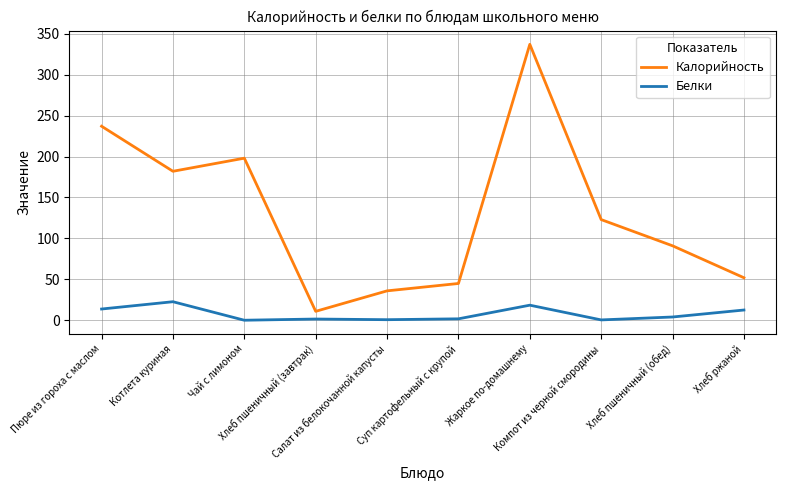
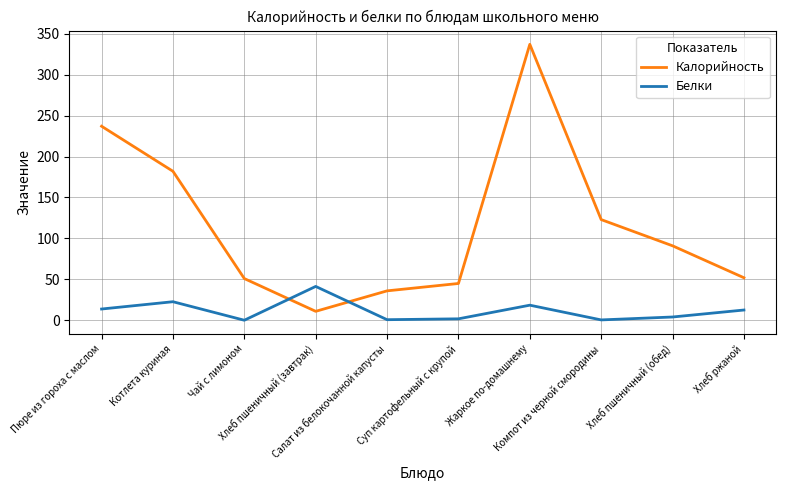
  {
    "Калорийность": {
      "Пюре из гороха с маслом": 240,
      "Котлета куриная": 180,
-     "Чай с лимоном": 200,
+     "Чай с лимоном": 50,
      "Хлеб пшеничный (завтрак)": 10,
      "Салат из белокочанной капусты": 40,
      "Суп картофельный с крупой": 50,
      "Жаркое по-домашнему": 340,
      "Компот из черной смородины": 120,
      "Хлеб пшеничный (обед)": 90,
      "Хлеб ржаной": 50
    },
    "Белки": {
      "Пюре из гороха с маслом": 10,
      "Котлета куриная": 20,
      "Чай с лимоном": 0,
-     "Хлеб пшеничный (завтрак)": 0,
+     "Хлеб пшеничный (завтрак)": 40,
      "Салат из белокочанной капусты": 0,
      "Суп картофельный с крупой": 0,
      "Жаркое по-домашнему": 20,
      "Компот из черной смородины": 0,
      "Хлеб пшеничный (обед)": 0,
      "Хлеб ржаной": 10
    }
  }
